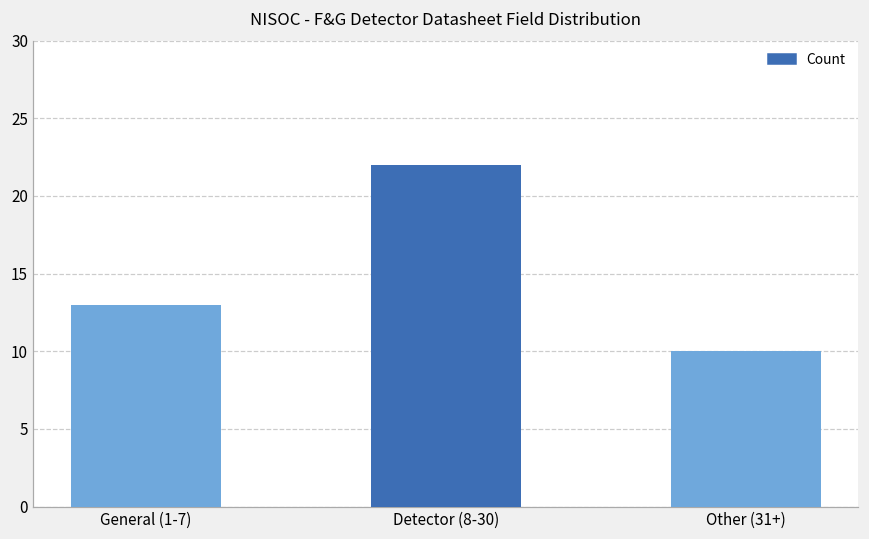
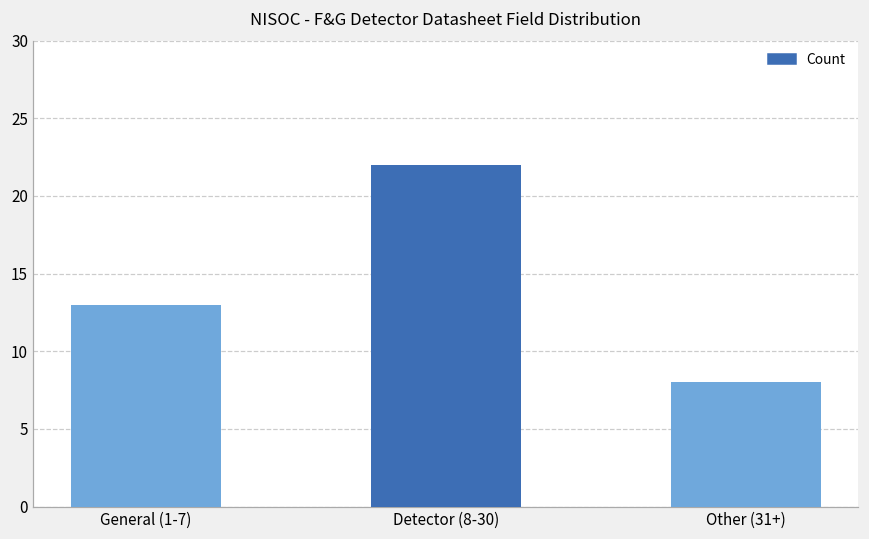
  {
    "General (1-7)": 13,
    "Detector (8-30)": 22,
-   "Other (31+)": 10
+   "Other (31+)": 8
  }
